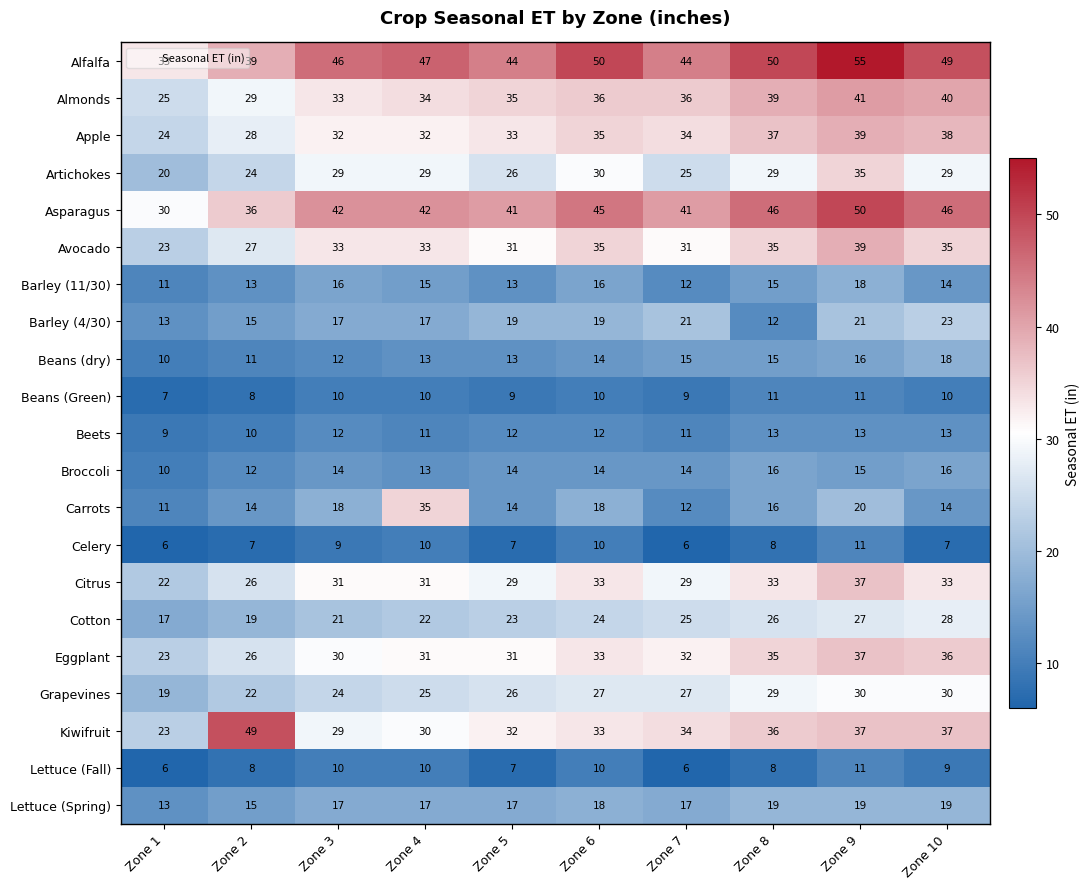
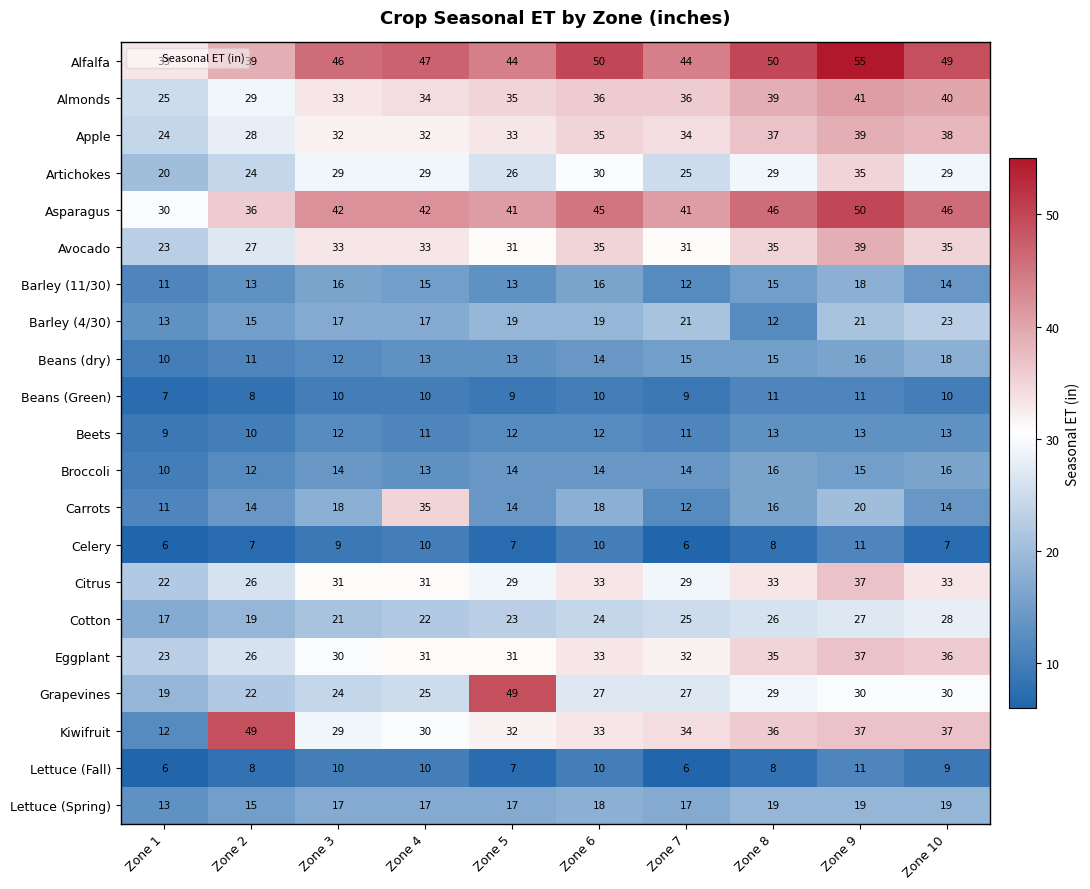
  {
    "Grapevines": {
      "Zone 1": 19,
      "Zone 2": 22,
      "Zone 3": 24,
      "Zone 4": 25,
-     "Zone 5": 26,
+     "Zone 5": 49,
      "Zone 6": 27,
      "Zone 7": 27,
      "Zone 8": 29,
      "Zone 9": 30,
      "Zone 10": 30
    },
    "Kiwifruit": {
-     "Zone 1": 23,
+     "Zone 1": 12,
      "Zone 2": 49,
      "Zone 3": 29,
      "Zone 4": 30,
      "Zone 5": 32,
      "Zone 6": 33,
      "Zone 7": 34,
      "Zone 8": 36,
      "Zone 9": 37,
      "Zone 10": 37
    }
  }
